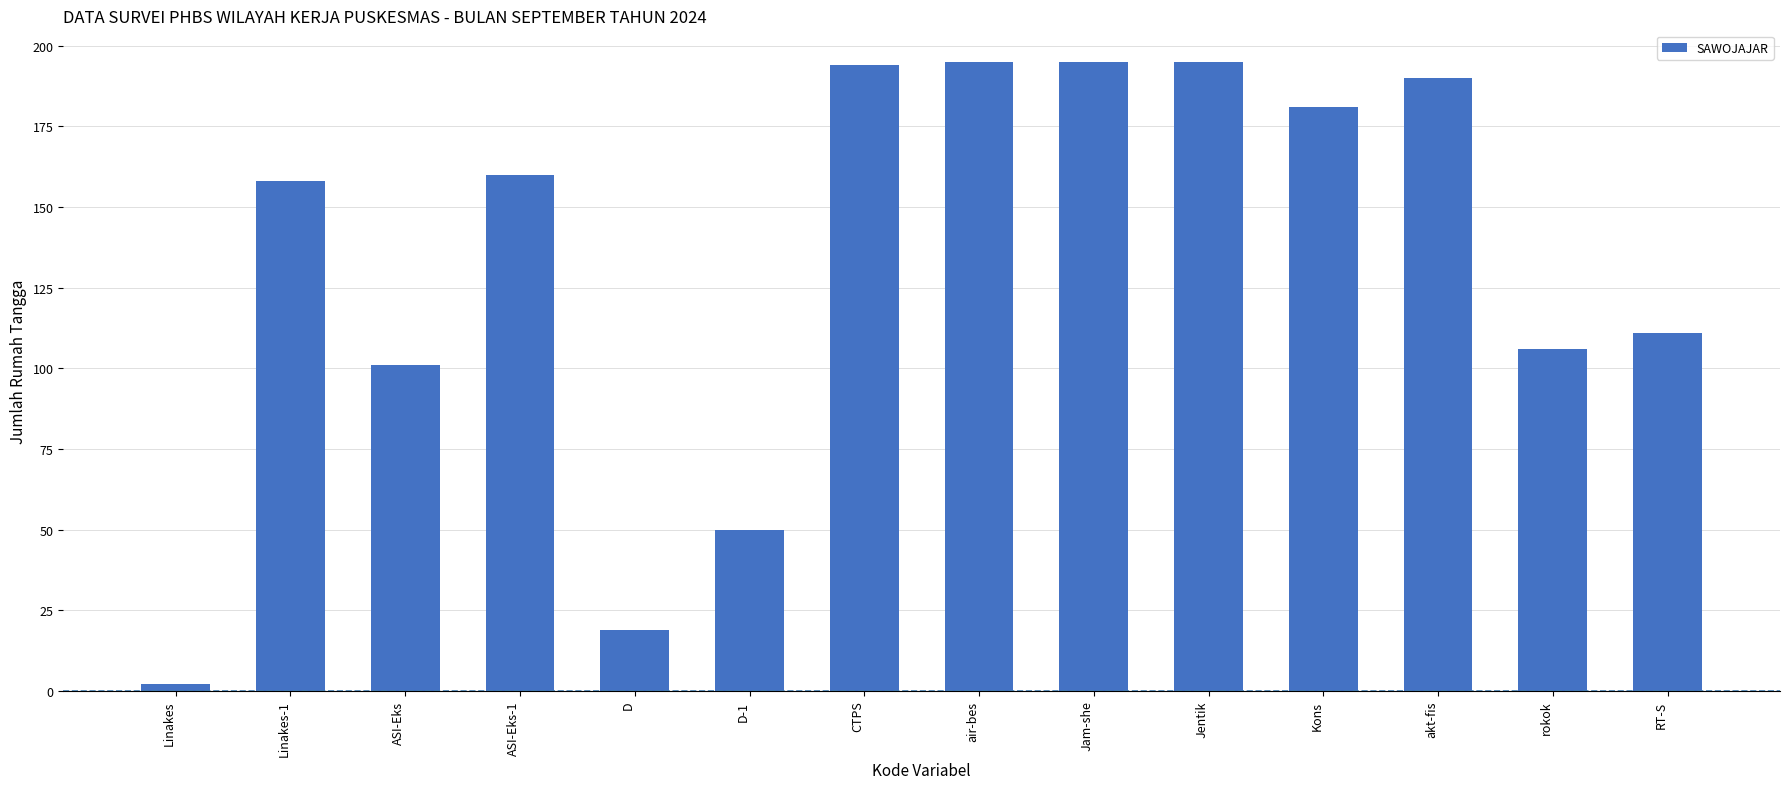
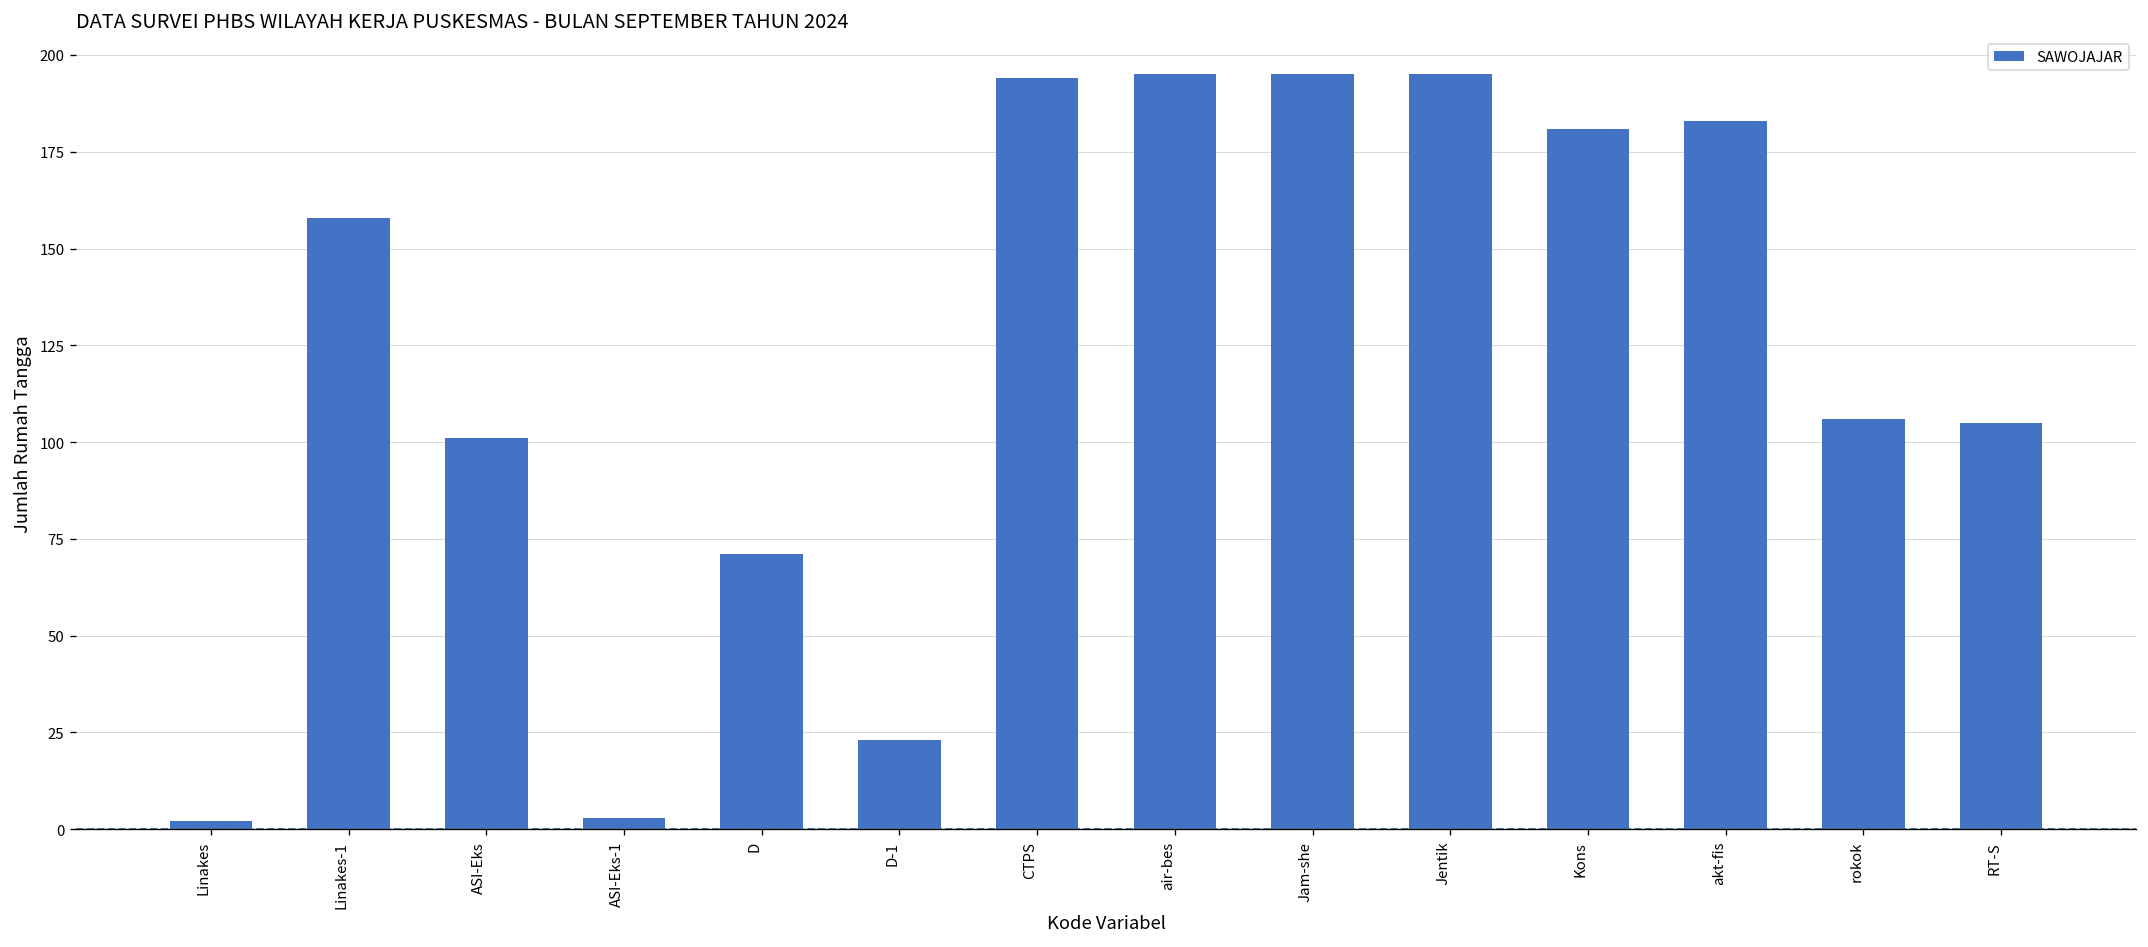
  {
    "Linakes": 2,
    "Linakes-1": 158,
    "ASI-Eks": 101,
-   "ASI-Eks-1": 160,
-   "D": 19,
-   "D-1": 50,
+   "ASI-Eks-1": 3,
+   "D": 71,
+   "D-1": 23,
    "CTPS": 194,
    "air-bes": 195,
    "Jam-she": 195,
    "Jentik": 195,
    "Kons": 181,
-   "akt-fis": 190,
+   "akt-fis": 183,
    "rokok": 106,
-   "RT-S": 111
+   "RT-S": 105
  }
